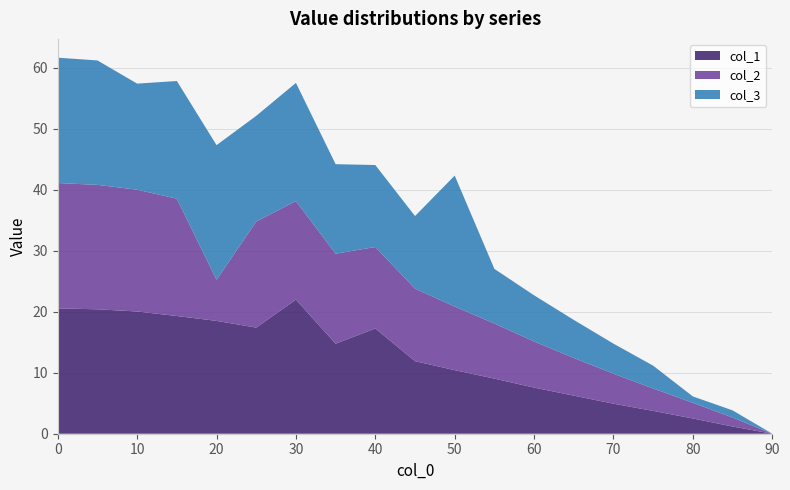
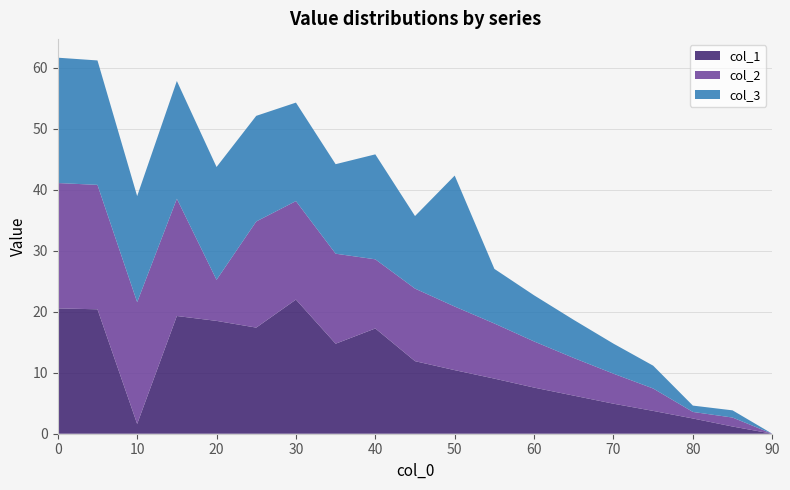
  {
    "col_1": {
      "0": 21,
-     "10": 20,
+     "10": 2,
      "20": 18,
      "30": 22,
      "40": 17,
      "50": 10,
      "60": 8,
      "70": 5,
      "80": 3
    },
    "col_2": {
      "0": 21,
      "10": 20,
      "20": 7,
      "30": 16,
-     "40": 13,
+     "40": 11,
      "50": 10,
      "60": 8,
      "70": 5,
-     "80": 3
+     "80": 1
    },
    "col_3": {
      "0": 21,
      "10": 17,
-     "20": 22,
-     "30": 19,
-     "40": 13,
+     "20": 18,
+     "30": 16,
+     "40": 17,
      "50": 21,
      "60": 8,
      "70": 5,
      "80": 1
    }
  }
